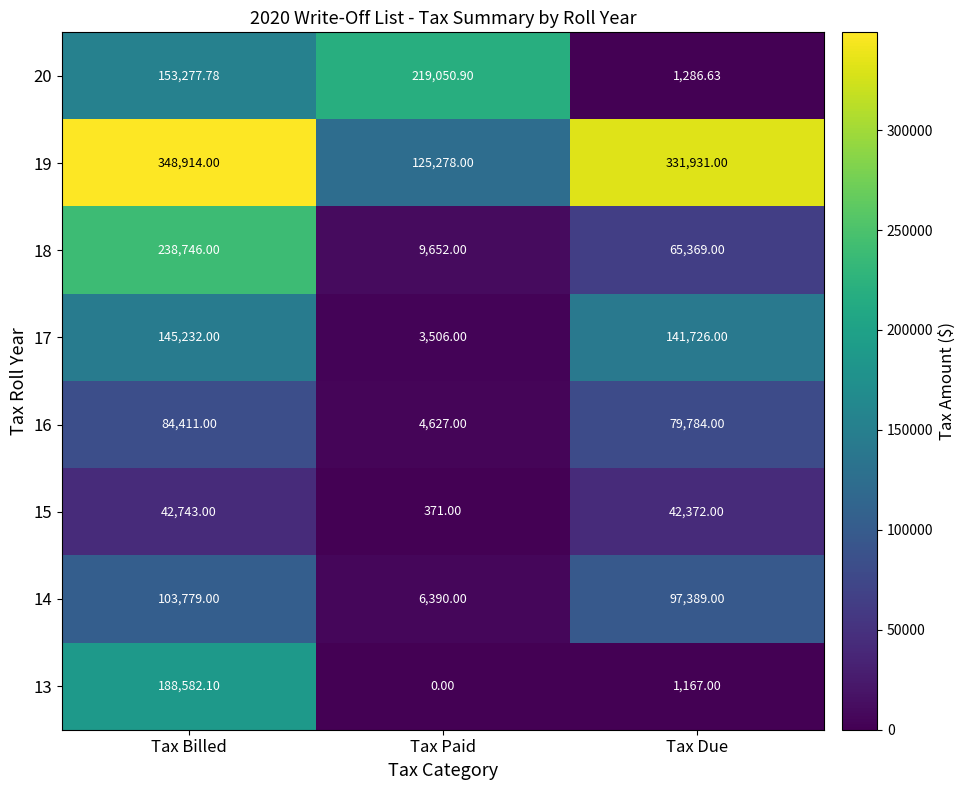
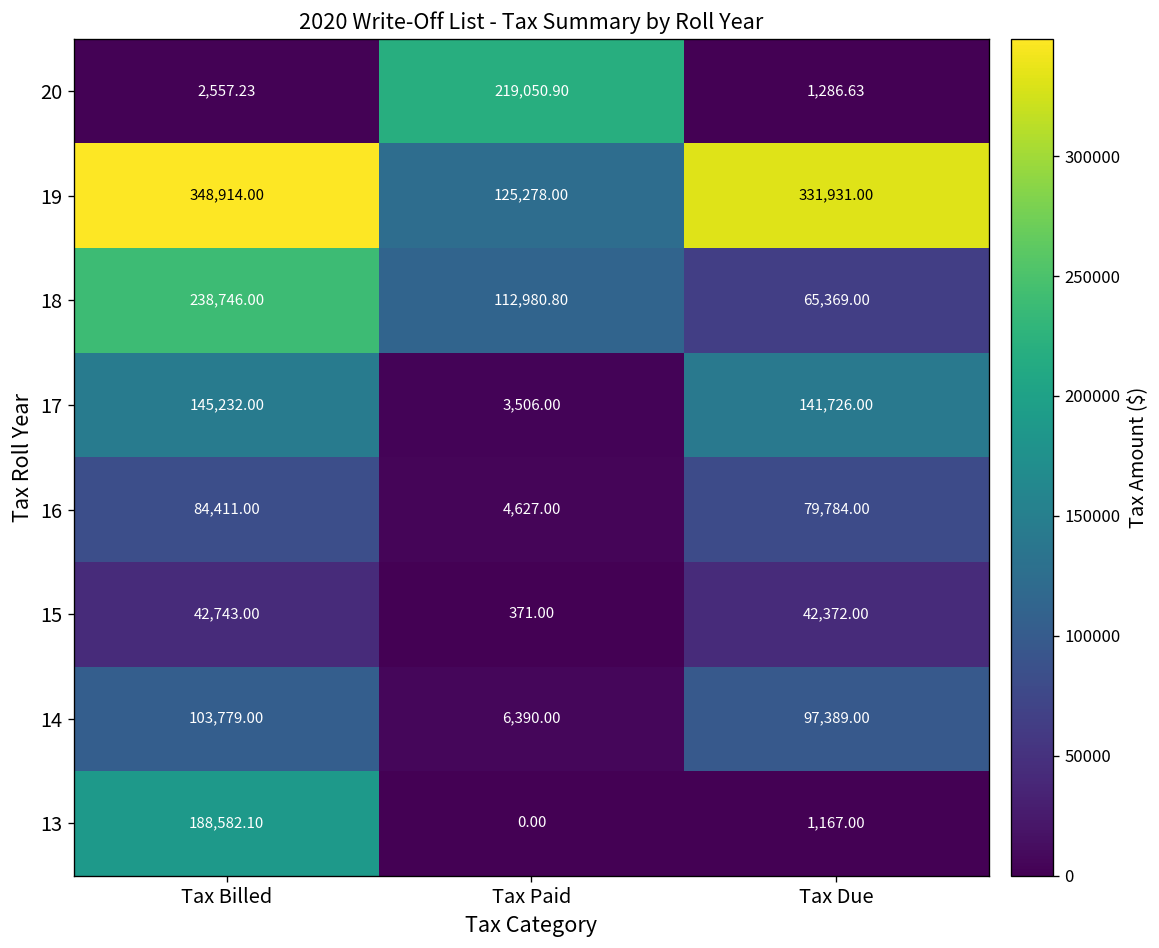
  {
    "20": {
-     "Tax Billed": "153,277.78",
+     "Tax Billed": "2,557.23",
      "Tax Paid": "219,050.90",
      "Tax Due": "1,286.63"
    },
    "19": {
      "Tax Billed": "348,914.00",
      "Tax Paid": "125,278.00",
      "Tax Due": "331,931.00"
    },
    "18": {
      "Tax Billed": "238,746.00",
-     "Tax Paid": "9,652.00",
+     "Tax Paid": "112,980.80",
      "Tax Due": "65,369.00"
    },
    "17": {
      "Tax Billed": "145,232.00",
      "Tax Paid": "3,506.00",
      "Tax Due": "141,726.00"
    },
    "16": {
      "Tax Billed": "84,411.00",
      "Tax Paid": "4,627.00",
      "Tax Due": "79,784.00"
    },
    "15": {
      "Tax Billed": "42,743.00",
      "Tax Paid": "371.00",
      "Tax Due": "42,372.00"
    },
    "14": {
      "Tax Billed": "103,779.00",
      "Tax Paid": "6,390.00",
      "Tax Due": "97,389.00"
    },
    "13": {
      "Tax Billed": "188,582.10",
      "Tax Paid": "0.00",
      "Tax Due": "1,167.00"
    }
  }
